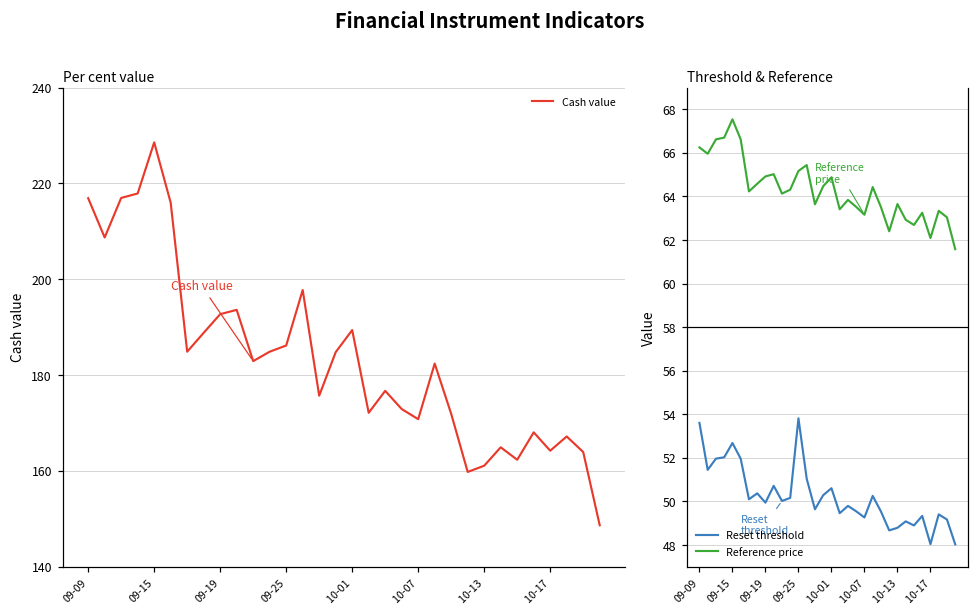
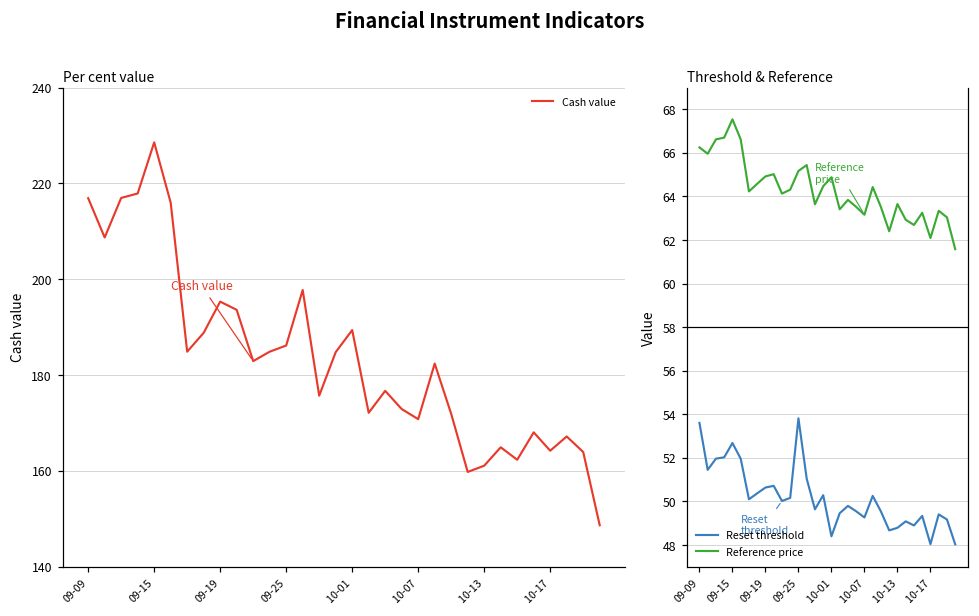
  {
    "Per cent value": {
      "09-09": 217,
      "09-15": 229,
-     "09-19": 193,
+     "09-19": 195,
      "09-25": 186,
      "10-01": 189,
      "10-07": 171,
      "10-13": 161,
      "10-17": 164
    },
    "Threshold & Reference": {
      "Reset threshold": {
        "09-09": 53.6,
        "09-15": 52.7,
-       "09-19": 49.9,
+       "09-19": 50.6,
        "09-25": 53.8,
-       "10-01": 50.6,
+       "10-01": 48.4,
        "10-07": 49.3,
        "10-13": 48.8,
        "10-17": 48.0
      },
      "Reference price": {
        "09-09": 66.3,
        "09-15": 67.5,
        "09-19": 64.9,
        "09-25": 65.2,
        "10-01": 64.9,
        "10-07": 63.2,
        "10-13": 63.7,
        "10-17": 62.1
      }
    }
  }
